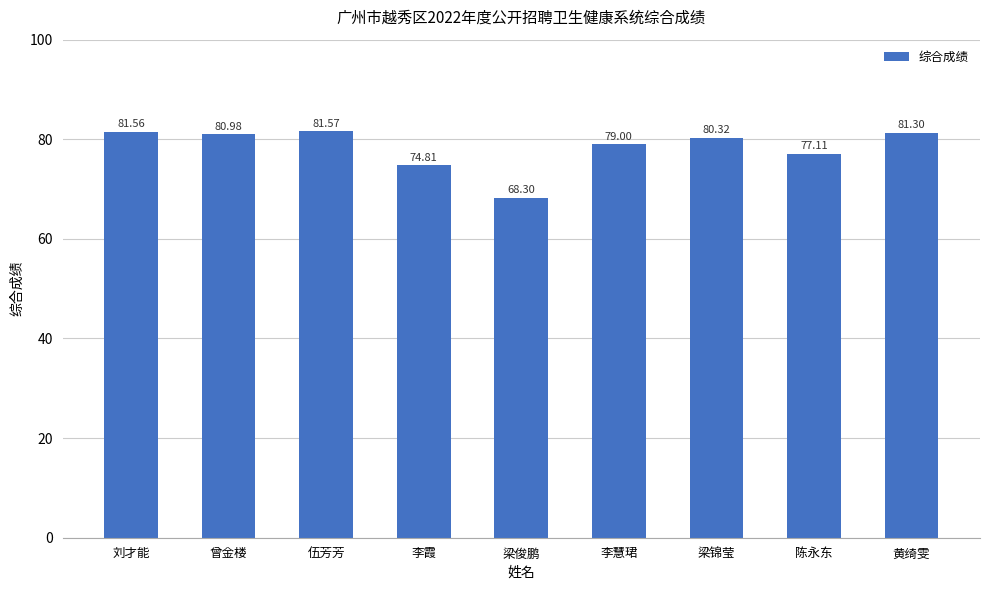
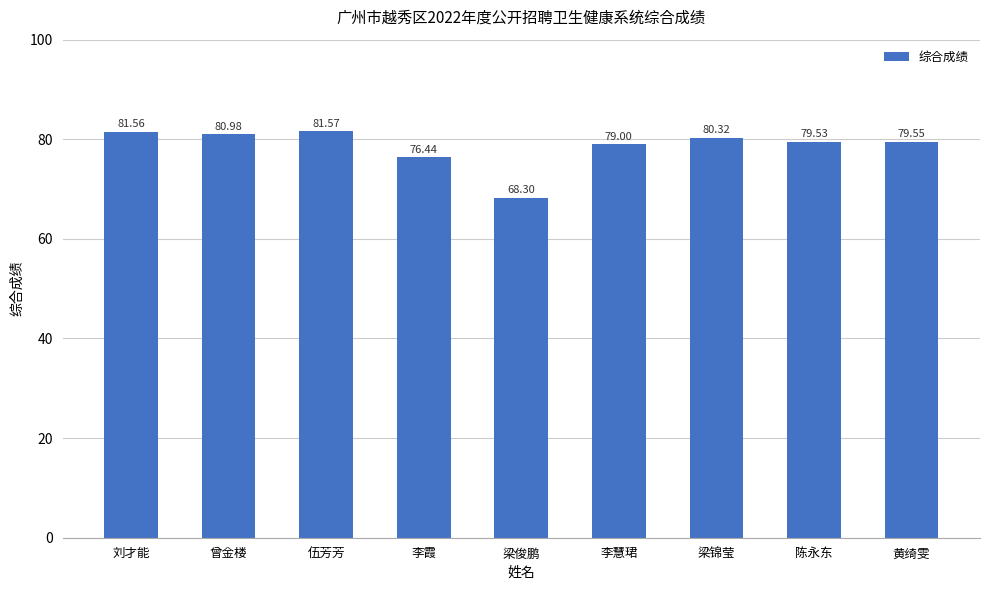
  {
    "刘才能": 81.56,
    "曾金楼": 80.98,
    "伍芳芳": 81.57,
-   "李霞": 74.81,
+   "李霞": 76.44,
    "梁俊鹏": 68.30,
    "李慧珺": 79.00,
    "梁锦莹": 80.32,
-   "陈永东": 77.11,
-   "黄绮雯": 81.30
+   "陈永东": 79.53,
+   "黄绮雯": 79.55
  }
